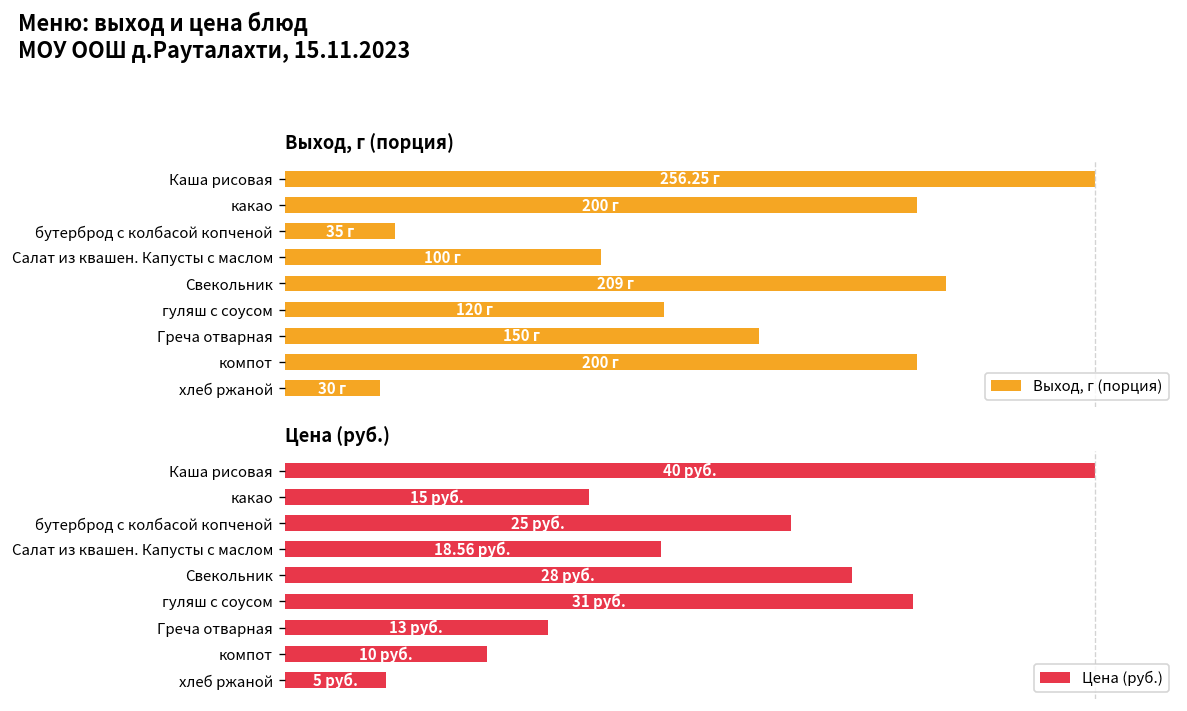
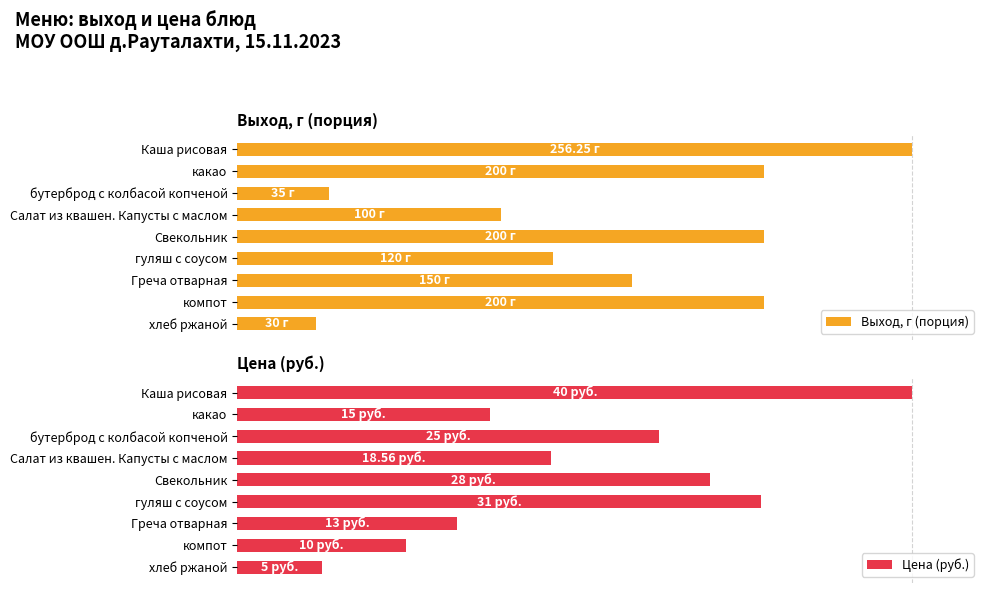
  {
    "Выход, г (порция)": {
-     "Свекольник": 209
+     "Свекольник": 200
    }
  }
